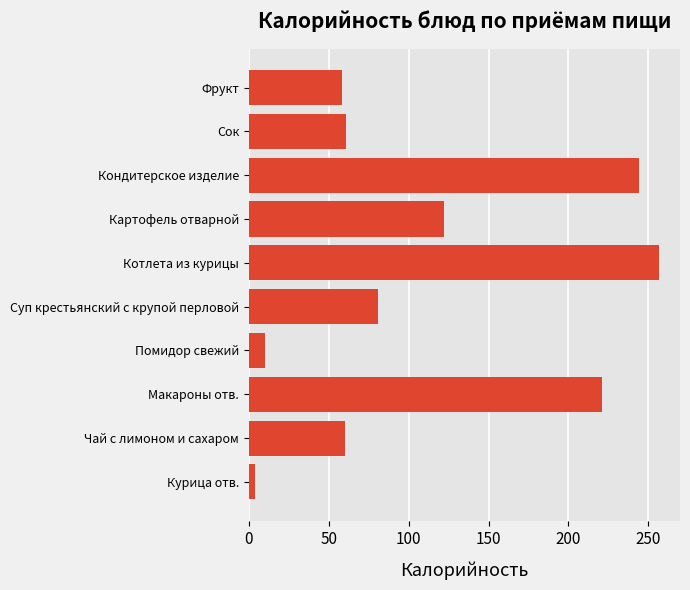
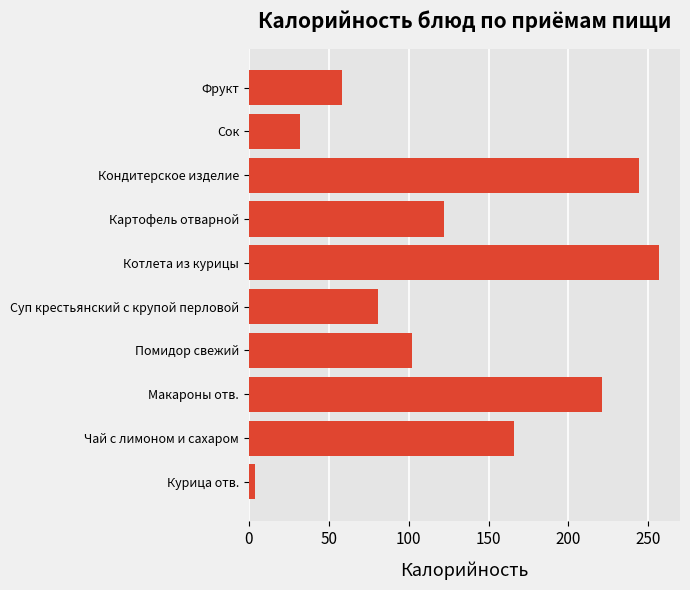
  {
    "Фрукт": 58,
-   "Сок": 61,
+   "Сок": 32,
    "Кондитерское изделие": 244,
    "Картофель отварной": 122,
    "Котлета из курицы": 257,
    "Суп крестьянский с крупой перловой": 81,
-   "Помидор свежий": 10,
+   "Помидор свежий": 102,
    "Макароны отв.": 221,
-   "Чай с лимоном и сахаром": 60,
+   "Чай с лимоном и сахаром": 166,
    "Курица отв.": 4
  }
